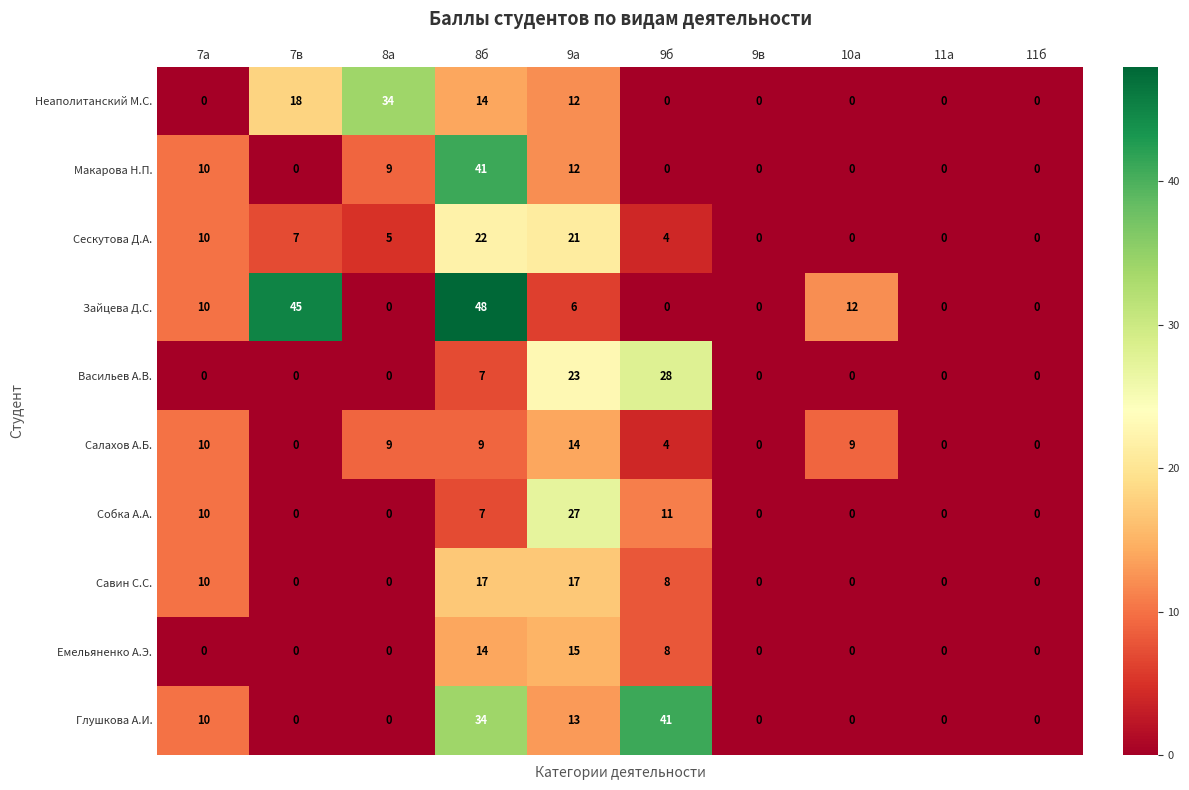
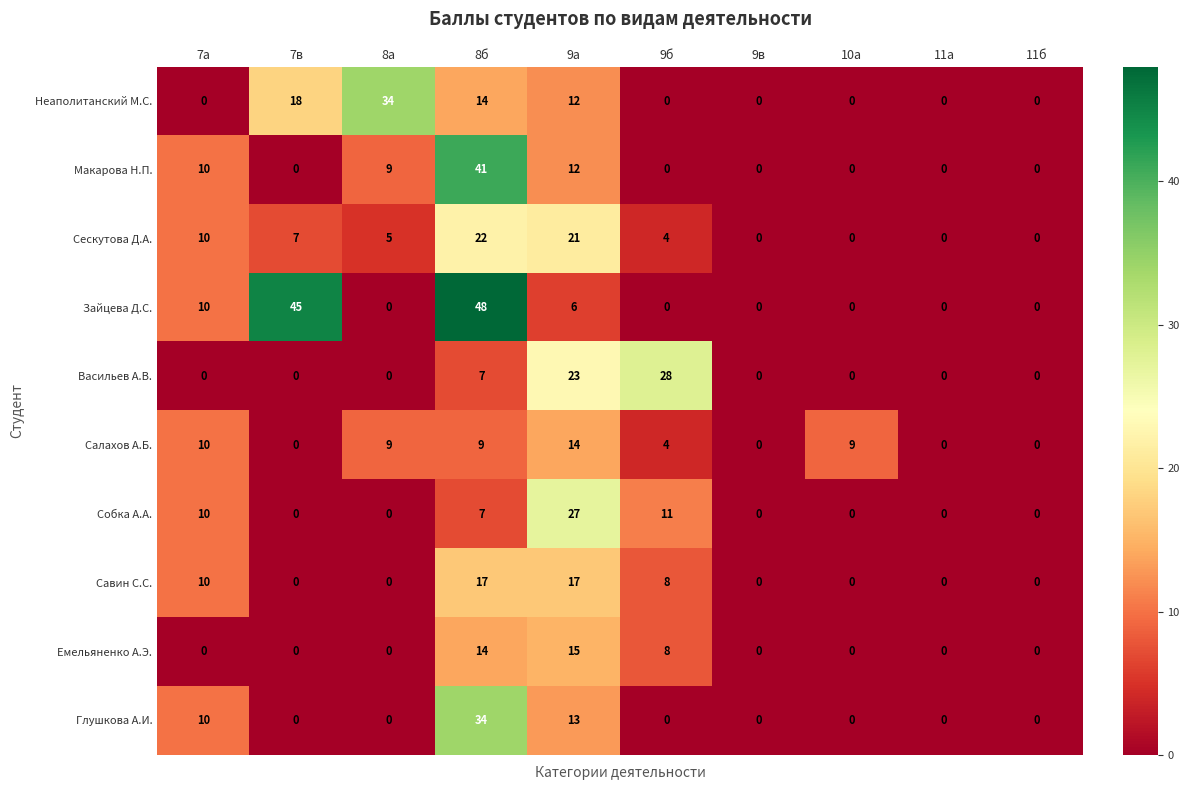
  {
    "Неаполитанский М.С.": {
      "7а": 0,
      "7в": 18,
      "8а": 34,
      "8б": 14,
      "9а": 12,
      "9б": 0,
      "9в": 0,
      "10а": 0,
      "11а": 0,
      "11б": 0
    },
    "Макарова Н.П.": {
      "7а": 10,
      "7в": 0,
      "8а": 9,
      "8б": 41,
      "9а": 12,
      "9б": 0,
      "9в": 0,
      "10а": 0,
      "11а": 0,
      "11б": 0
    },
    "Сескутова Д.А.": {
      "7а": 10,
      "7в": 7,
      "8а": 5,
      "8б": 22,
      "9а": 21,
      "9б": 4,
      "9в": 0,
      "10а": 0,
      "11а": 0,
      "11б": 0
    },
    "Зайцева Д.С.": {
      "7а": 10,
      "7в": 45,
      "8а": 0,
      "8б": 48,
      "9а": 6,
      "9б": 0,
      "9в": 0,
-     "10а": 12,
+     "10а": 0,
      "11а": 0,
      "11б": 0
    },
    "Васильев А.В.": {
      "7а": 0,
      "7в": 0,
      "8а": 0,
      "8б": 7,
      "9а": 23,
      "9б": 28,
      "9в": 0,
      "10а": 0,
      "11а": 0,
      "11б": 0
    },
    "Салахов А.Б.": {
      "7а": 10,
      "7в": 0,
      "8а": 9,
      "8б": 9,
      "9а": 14,
      "9б": 4,
      "9в": 0,
      "10а": 9,
      "11а": 0,
      "11б": 0
    },
    "Собка А.А.": {
      "7а": 10,
      "7в": 0,
      "8а": 0,
      "8б": 7,
      "9а": 27,
      "9б": 11,
      "9в": 0,
      "10а": 0,
      "11а": 0,
      "11б": 0
    },
    "Савин С.С.": {
      "7а": 10,
      "7в": 0,
      "8а": 0,
      "8б": 17,
      "9а": 17,
      "9б": 8,
      "9в": 0,
      "10а": 0,
      "11а": 0,
      "11б": 0
    },
    "Емельяненко А.Э.": {
      "7а": 0,
      "7в": 0,
      "8а": 0,
      "8б": 14,
      "9а": 15,
      "9б": 8,
      "9в": 0,
      "10а": 0,
      "11а": 0,
      "11б": 0
    },
    "Глушкова А.И.": {
      "7а": 10,
      "7в": 0,
      "8а": 0,
      "8б": 34,
      "9а": 13,
-     "9б": 41,
+     "9б": 0,
      "9в": 0,
      "10а": 0,
      "11а": 0,
      "11б": 0
    }
  }
